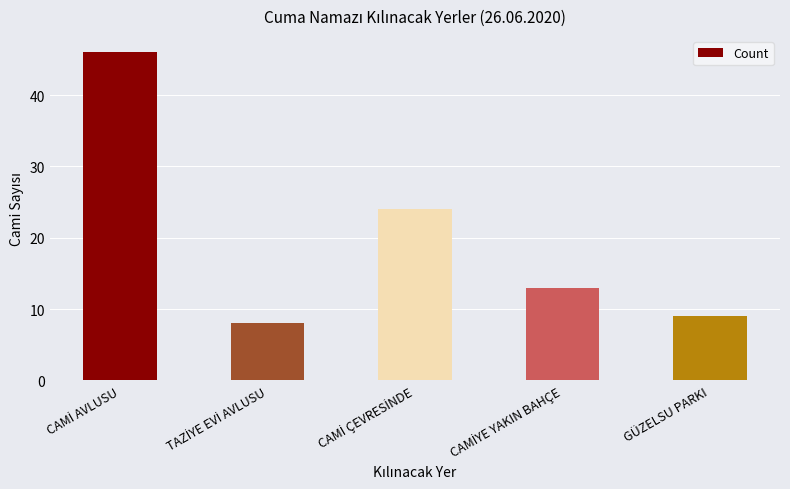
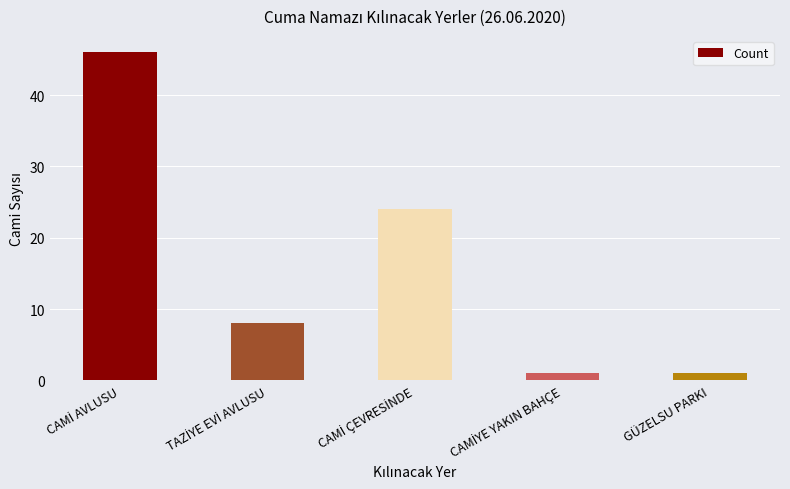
  {
    "CAMİ AVLUSU": 46,
    "TAZİYE EVİ AVLUSU": 8,
    "CAMİ ÇEVRESİNDE": 24,
-   "CAMİYE YAKIN BAHÇE": 13,
-   "GÜZELSU PARKI": 9
+   "CAMİYE YAKIN BAHÇE": 1,
+   "GÜZELSU PARKI": 1
  }
